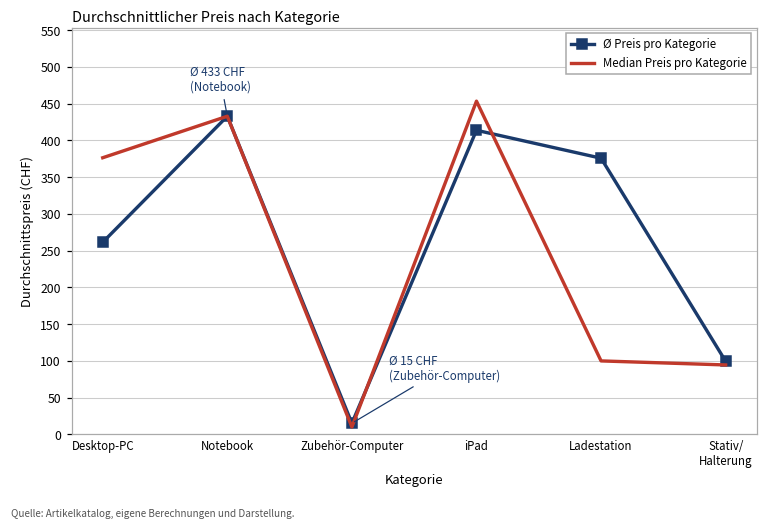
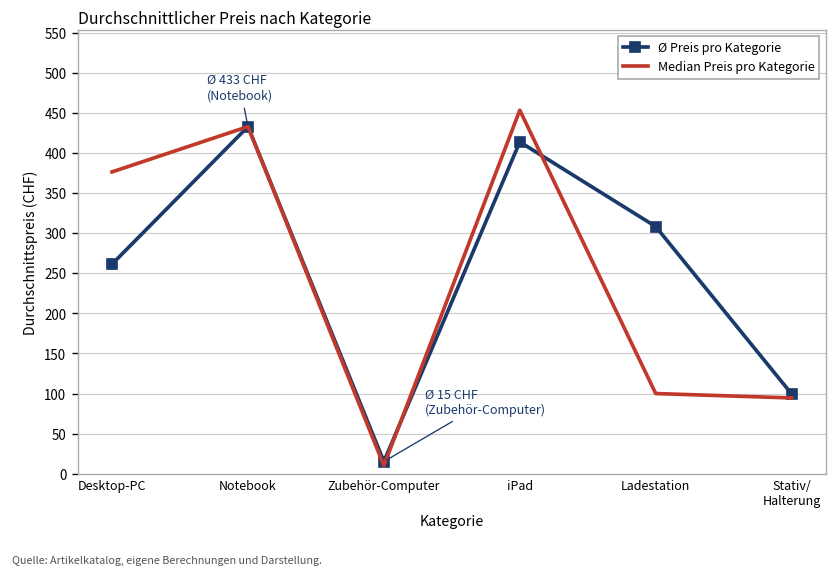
  {
    "Ø Preis pro Kategorie": {
      "Desktop-PC": 260,
      "iPad": 410,
-     "Ladestation": 380,
+     "Ladestation": 310,
      "Stativ/ Halterung": 100
    },
    "Median Preis pro Kategorie": {
      "Desktop-PC": 380,
      "Zubehör-Computer": 10,
      "iPad": 450,
      "Ladestation": 100,
      "Stativ/ Halterung": 90
    }
  }
